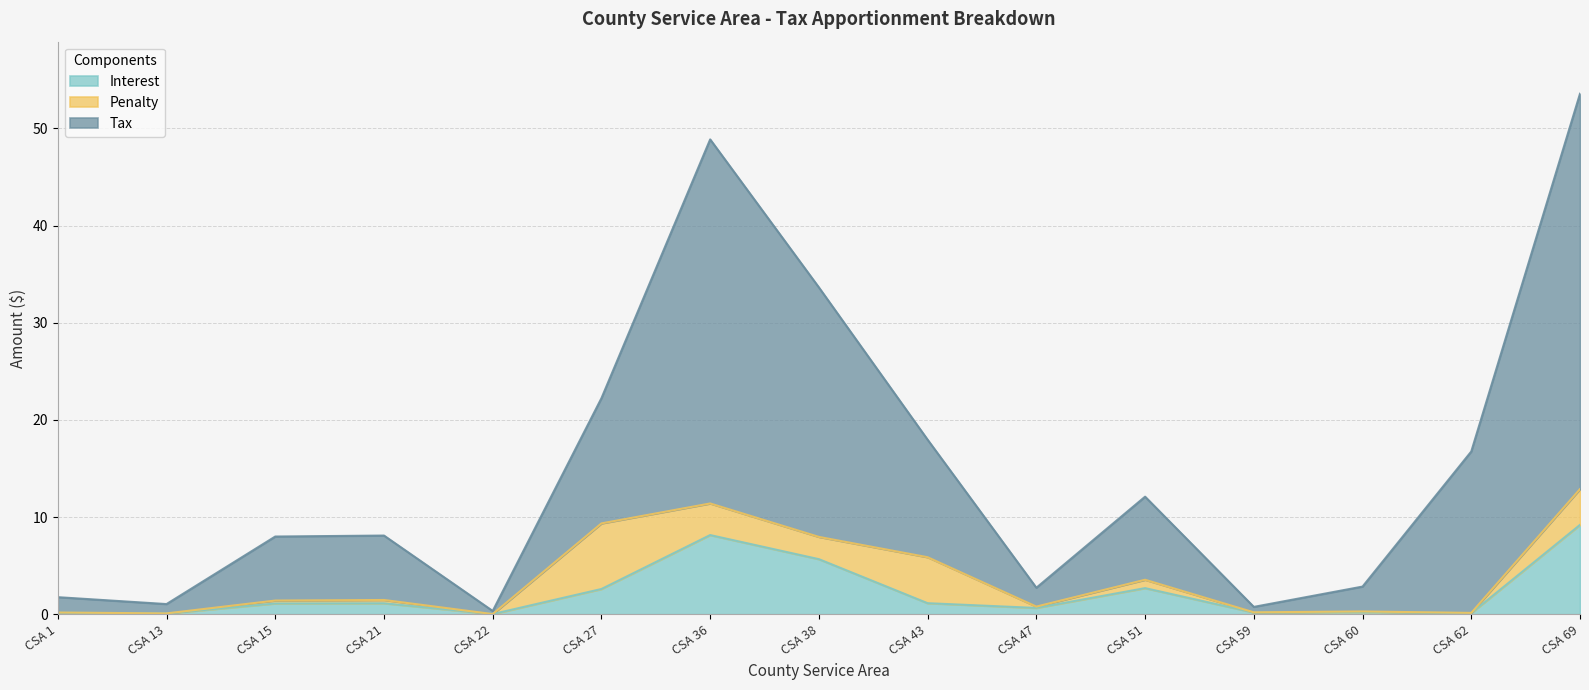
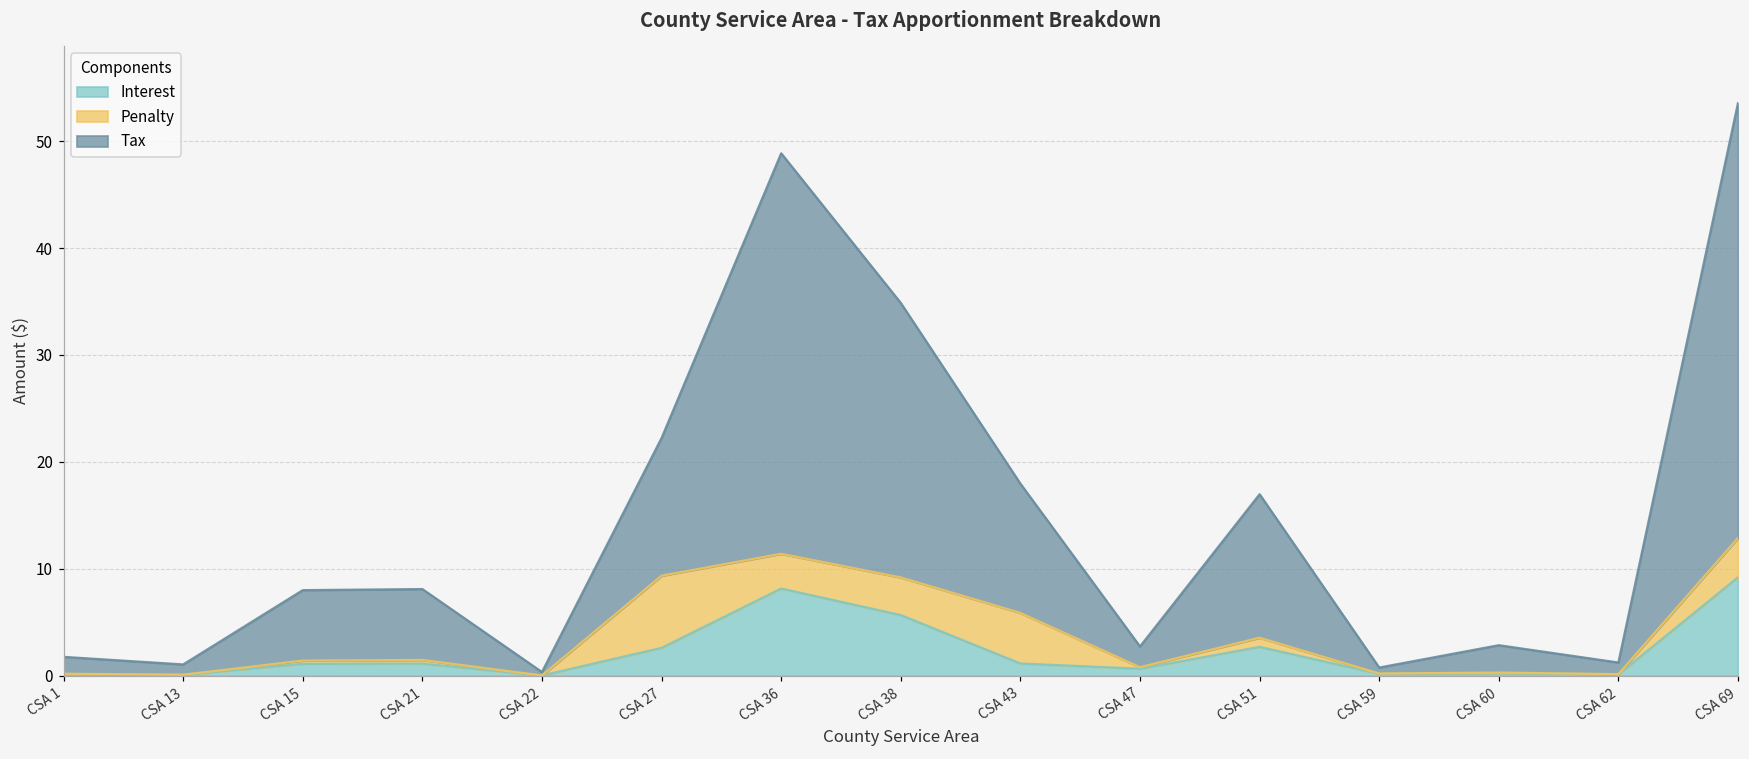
  {
    "Interest": {
      "CSA 15": 1,
      "CSA 21": 1,
      "CSA 27": 3,
      "CSA 36": 8,
      "CSA 38": 6,
      "CSA 43": 1,
      "CSA 51": 3,
      "CSA 69": 9
    },
    "Penalty": {
      "CSA 15": 0,
      "CSA 21": 0,
      "CSA 27": 7,
      "CSA 36": 3,
-     "CSA 38": 2,
+     "CSA 38": 4,
      "CSA 43": 5,
      "CSA 51": 1,
      "CSA 69": 4
    },
    "Tax": {
      "CSA 1": 2,
      "CSA 13": 1,
      "CSA 15": 7,
      "CSA 21": 7,
      "CSA 22": 0,
      "CSA 27": 13,
      "CSA 36": 37,
      "CSA 38": 26,
      "CSA 43": 12,
      "CSA 47": 2,
-     "CSA 51": 9,
+     "CSA 51": 13,
      "CSA 59": 1,
      "CSA 60": 3,
-     "CSA 62": 17,
+     "CSA 62": 1,
      "CSA 69": 41
    }
  }
